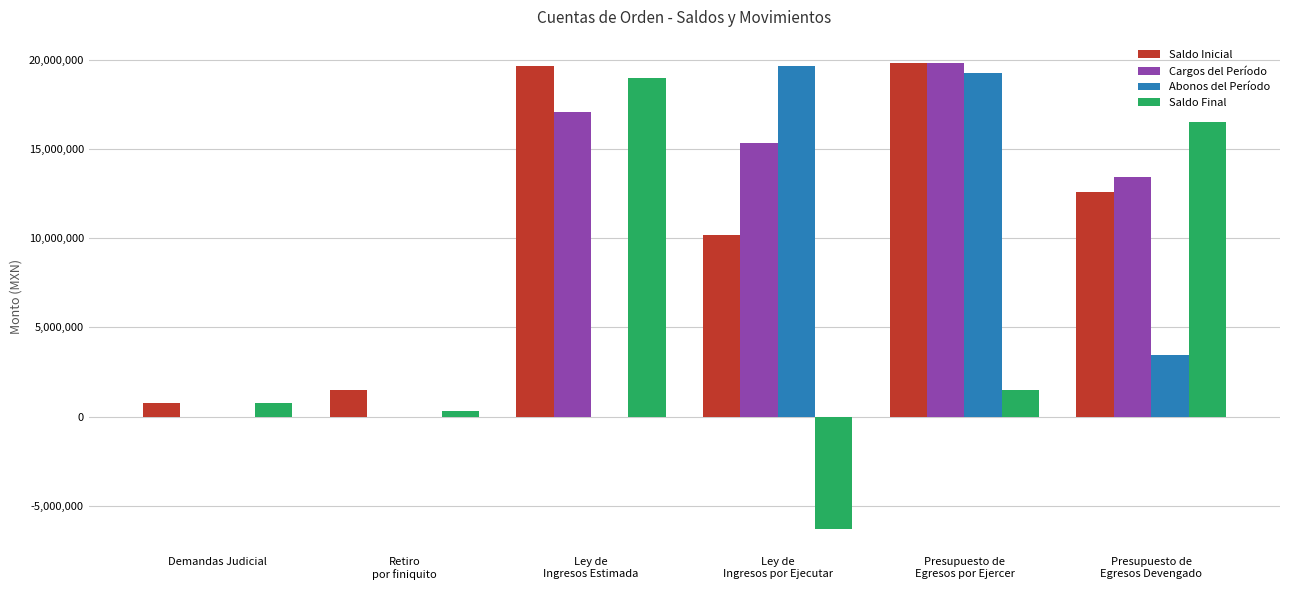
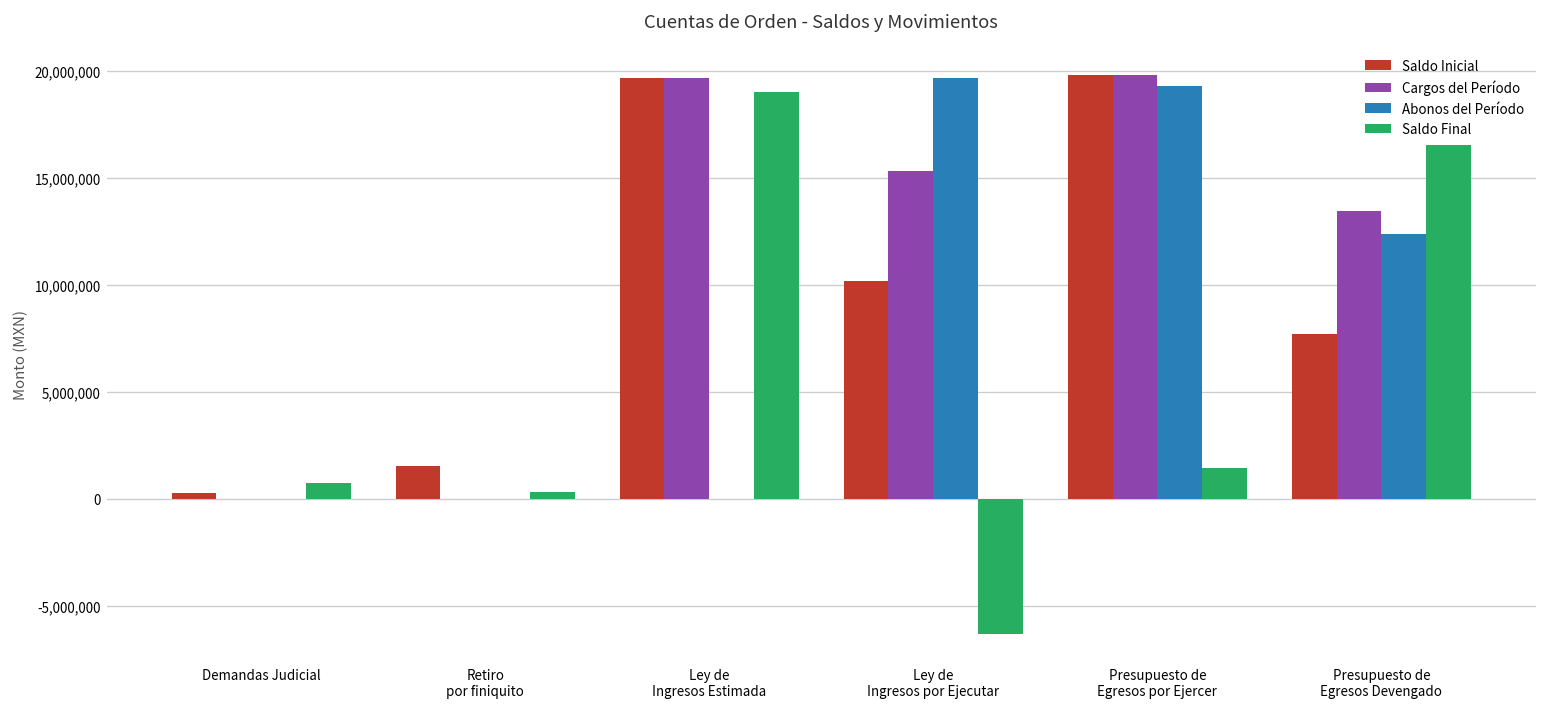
  {
    "Saldo Inicial": {
-     "Demandas Judicial": "700,000",
+     "Demandas Judicial": "300,000",
      "Retiro por finiquito": "1,500,000",
      "Ley de Ingresos Estimada": "19,700,000",
      "Ley de Ingresos por Ejecutar": "10,200,000",
      "Presupuesto de Egresos por Ejercer": "19,800,000",
-     "Presupuesto de Egresos Devengado": "12,600,000"
+     "Presupuesto de Egresos Devengado": "7,700,000"
    },
    "Cargos del Período": {
      "Demandas Judicial": "0",
      "Retiro por finiquito": "0",
-     "Ley de Ingresos Estimada": "17,100,000",
+     "Ley de Ingresos Estimada": "19,700,000",
      "Ley de Ingresos por Ejecutar": "15,300,000",
      "Presupuesto de Egresos por Ejercer": "19,800,000",
      "Presupuesto de Egresos Devengado": "13,500,000"
    },
    "Abonos del Período": {
      "Demandas Judicial": "0",
      "Retiro por finiquito": "0",
      "Ley de Ingresos Estimada": "0",
      "Ley de Ingresos por Ejecutar": "19,700,000",
      "Presupuesto de Egresos por Ejercer": "19,300,000",
-     "Presupuesto de Egresos Devengado": "3,400,000"
+     "Presupuesto de Egresos Devengado": "12,400,000"
    },
    "Saldo Final": {
      "Demandas Judicial": "700,000",
      "Retiro por finiquito": "300,000",
      "Ley de Ingresos Estimada": "19,000,000",
      "Ley de Ingresos por Ejecutar": "-6,300,000",
      "Presupuesto de Egresos por Ejercer": "1,500,000",
      "Presupuesto de Egresos Devengado": "16,500,000"
    }
  }
